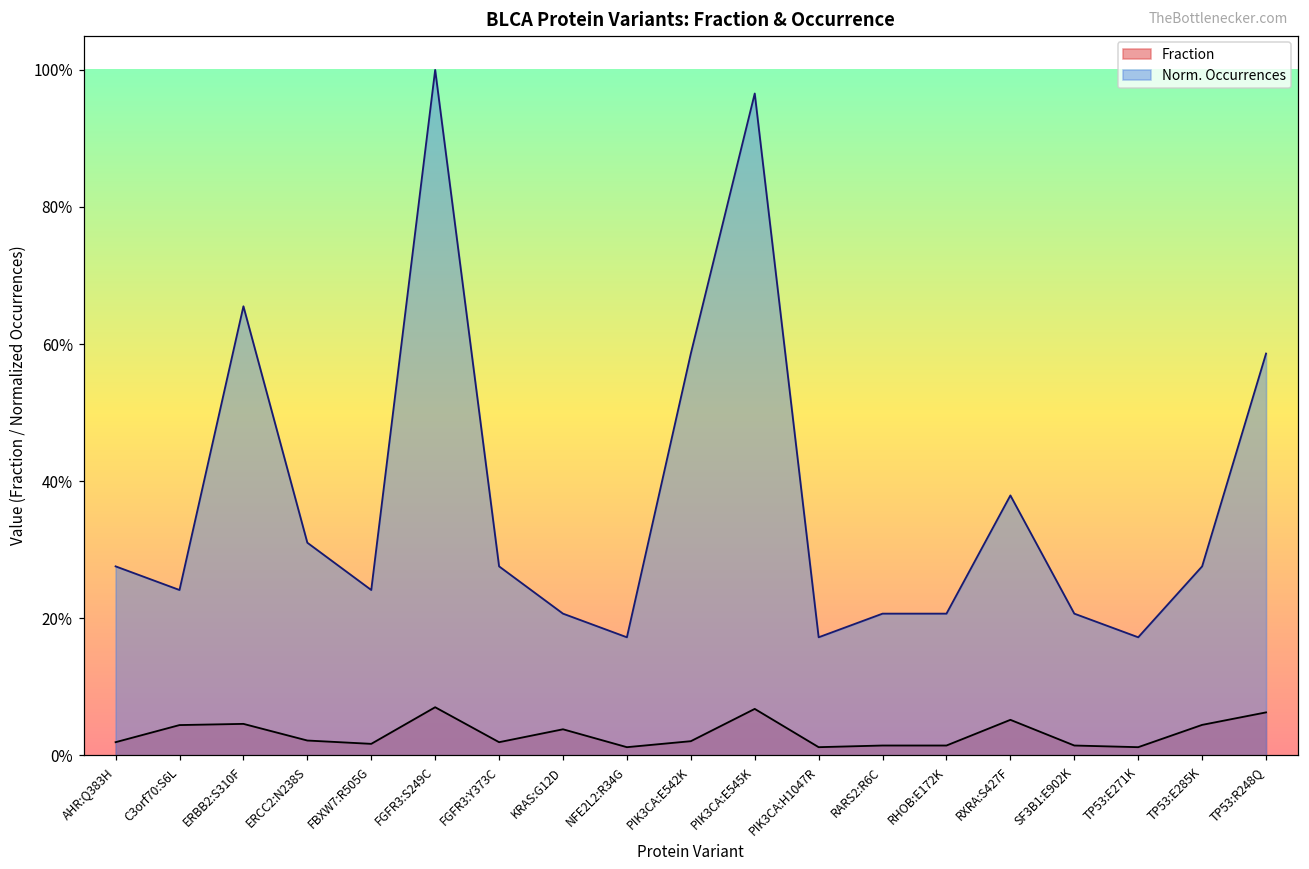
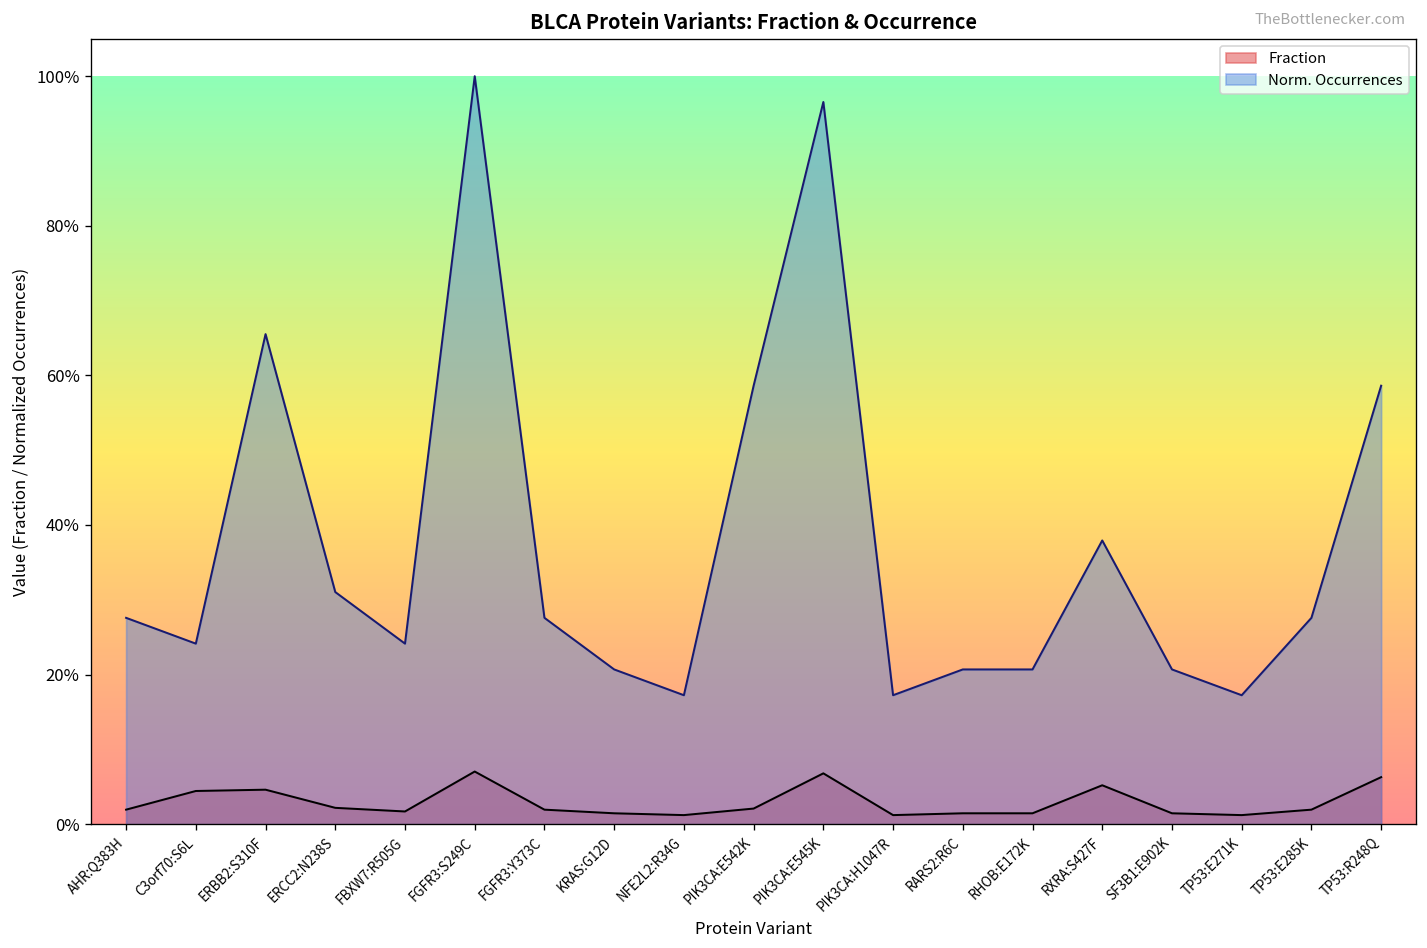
  {
    "Fraction": {
      "AHR:Q383H": "2%",
      "C3orf70:S6L": "4%",
      "ERBB2:S310F": "5%",
      "ERCC2:N238S": "2%",
      "FBXW7:R505G": "2%",
      "FGFR3:S249C": "7%",
      "FGFR3:Y373C": "2%",
-     "KRAS:G12D": "4%",
+     "KRAS:G12D": "1%",
      "NFE2L2:R34G": "1%",
      "PIK3CA:E542K": "2%",
      "PIK3CA:E545K": "7%",
      "PIK3CA:H1047R": "1%",
      "RARS2:R6C": "1%",
      "RHOB:E172K": "1%",
      "RXRA:S427F": "5%",
      "SF3B1:E902K": "1%",
      "TP53:E271K": "1%",
-     "TP53:E285K": "4%",
+     "TP53:E285K": "2%",
      "TP53:R248Q": "6%"
    },
    "Norm. Occurrences": {
      "AHR:Q383H": "28%",
      "C3orf70:S6L": "24%",
      "ERBB2:S310F": "66%",
      "ERCC2:N238S": "31%",
      "FBXW7:R505G": "24%",
      "FGFR3:S249C": "100%",
      "FGFR3:Y373C": "28%",
      "KRAS:G12D": "21%",
      "NFE2L2:R34G": "17%",
      "PIK3CA:E542K": "59%",
      "PIK3CA:E545K": "97%",
      "PIK3CA:H1047R": "17%",
      "RARS2:R6C": "21%",
      "RHOB:E172K": "21%",
      "RXRA:S427F": "38%",
      "SF3B1:E902K": "21%",
      "TP53:E271K": "17%",
      "TP53:E285K": "28%",
      "TP53:R248Q": "59%"
    }
  }
